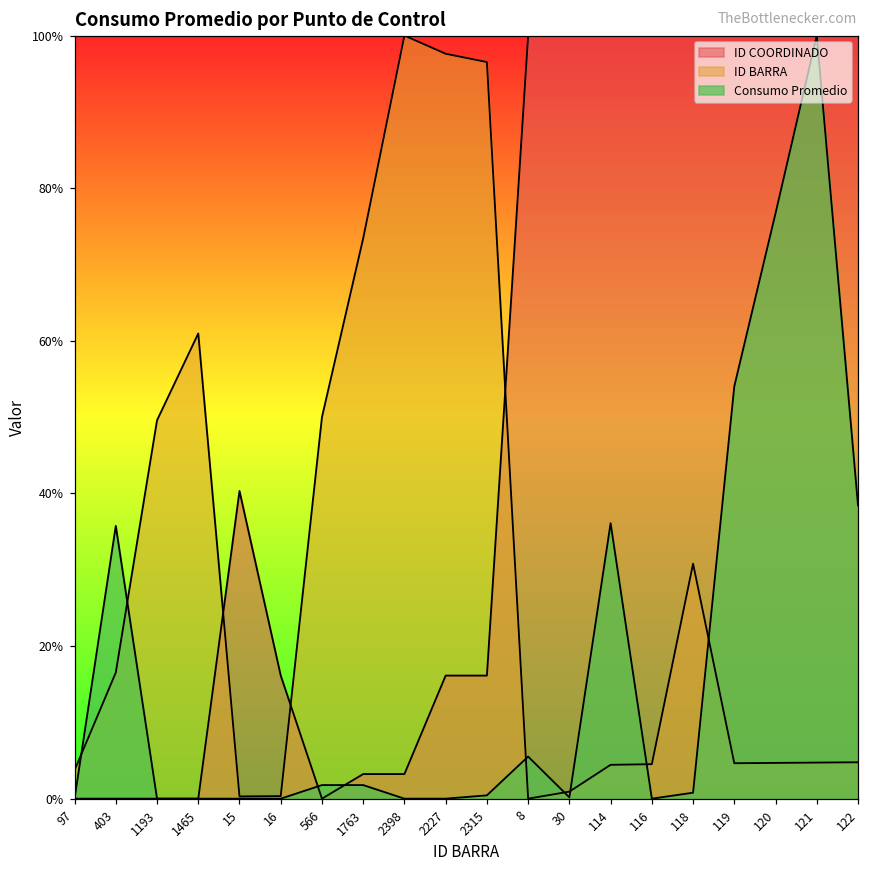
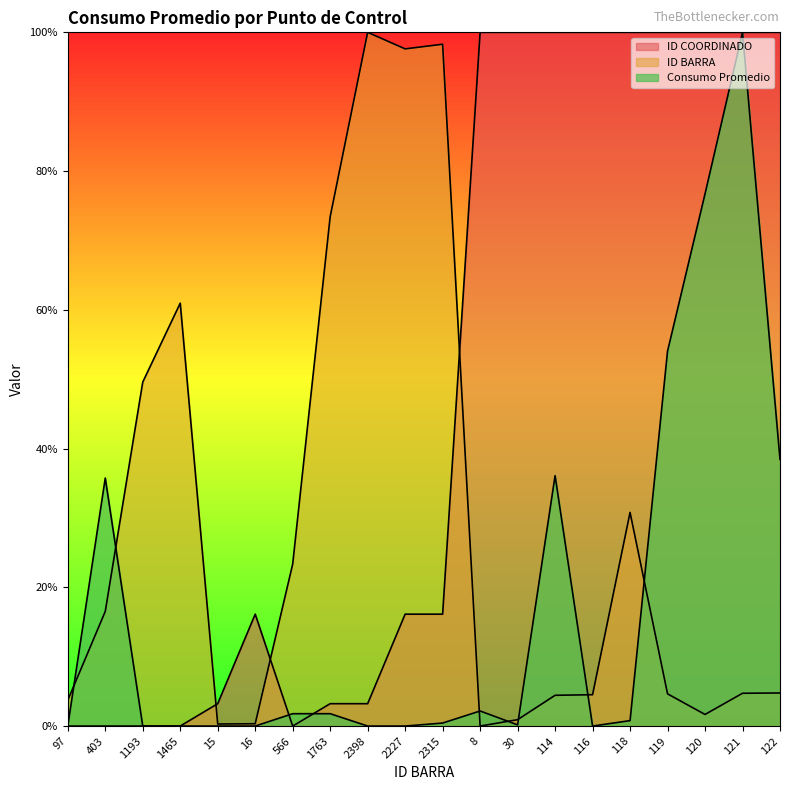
  {
    "ID COORDINADO": {
      "403": "0%",
-     "15": "40%",
+     "15": "3%",
      "16": "16%",
      "566": "0%",
      "1763": "3%",
      "2398": "3%",
      "2227": "16%",
      "2315": "16%",
      "8": "100%",
      "30": "100%",
      "114": "100%",
      "116": "100%",
      "118": "100%",
      "119": "100%",
      "120": "100%",
      "122": "100%"
    },
    "ID BARRA": {
      "97": "4%",
      "403": "17%",
      "1193": "50%",
      "1465": "61%",
-     "566": "50%",
+     "566": "23%",
      "1763": "73%",
      "2398": "100%",
      "2227": "98%",
-     "2315": "97%",
+     "2315": "98%",
      "8": "0%",
      "30": "1%",
      "114": "4%",
      "116": "5%",
      "118": "31%",
      "119": "5%",
-     "120": "5%",
+     "120": "2%",
      "121": "5%",
      "122": "5%"
    },
    "Consumo Promedio": {
      "403": "36%",
      "566": "2%",
      "1763": "2%",
      "2398": "0%",
      "2227": "0%",
      "2315": "0%",
-     "8": "6%",
+     "8": "2%",
      "30": "0%",
      "114": "36%",
      "116": "0%",
      "118": "1%",
      "119": "54%",
      "120": "77%",
      "122": "38%"
    }
  }
